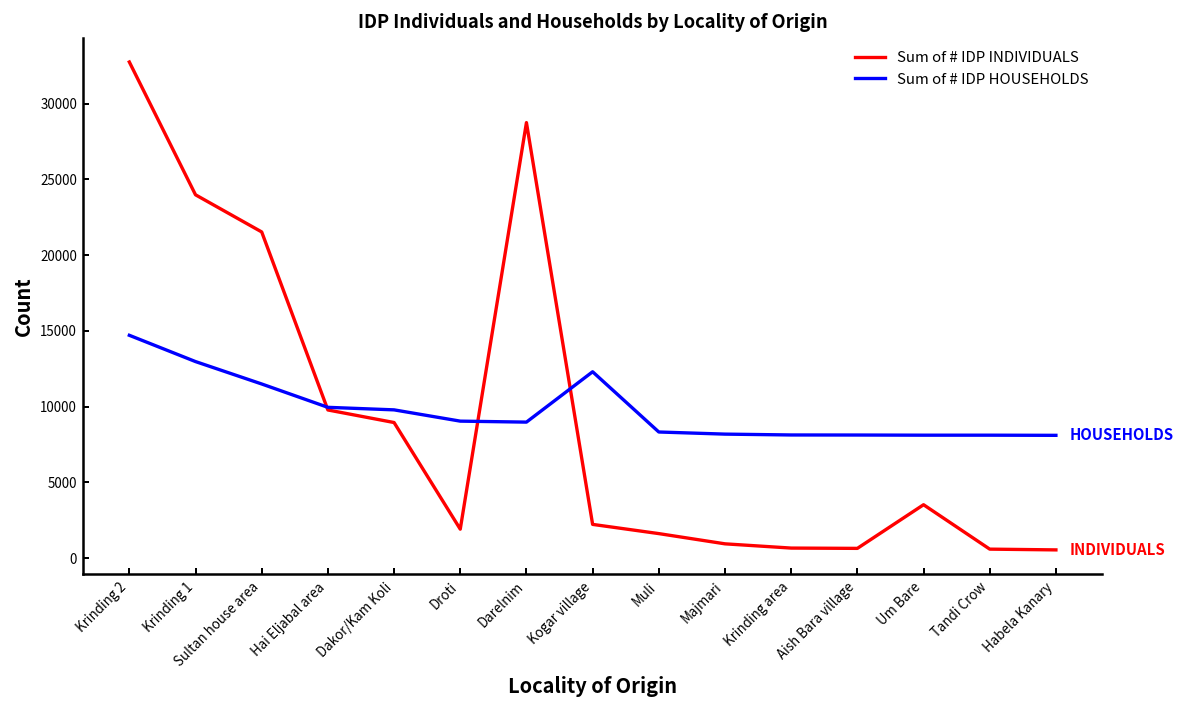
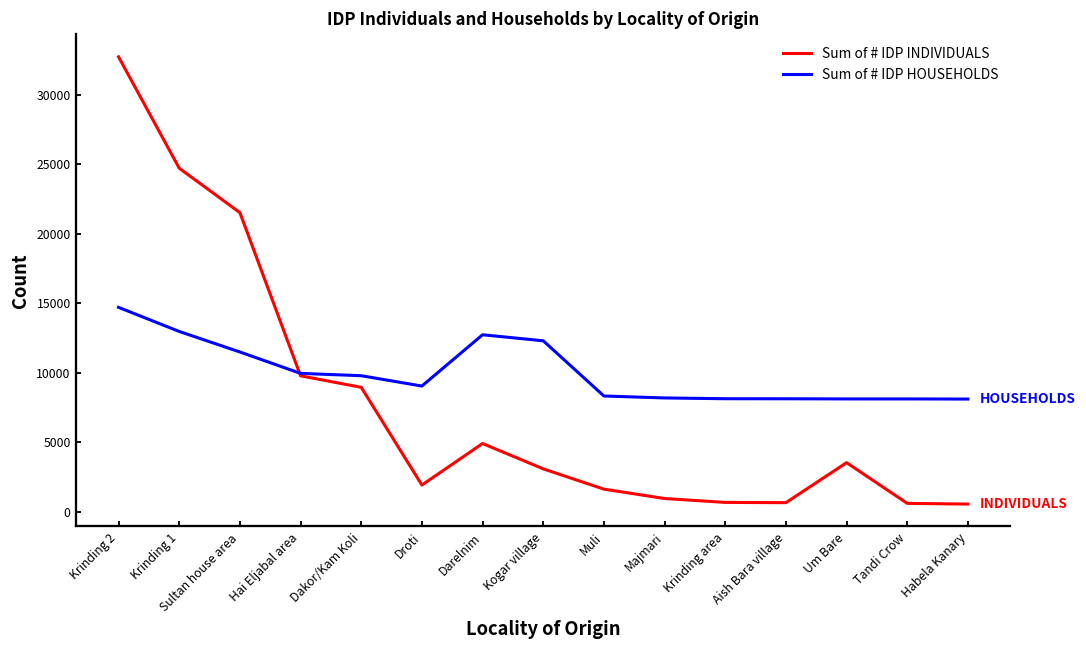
  {
    "Sum of # IDP INDIVIDUALS": {
      "Krinding 2": 32700,
-     "Krinding 1": 24000,
+     "Krinding 1": 24700,
      "Sultan house area": 21500,
      "Dakor/Kam Koli": 9000,
      "Droti": 1900,
-     "Darelnim": 28700,
-     "Kogar village": 2200,
+     "Darelnim": 4900,
+     "Kogar village": 3100,
      "Muli": 1600,
      "Majmari": 1000,
      "Krinding area": 700,
      "Aish Bara village": 700,
      "Um Bare": 3500,
      "Tandi Crow": 600,
      "Habela Kanary": 600
    },
    "Sum of # IDP HOUSEHOLDS": {
      "Krinding 2": 14700,
      "Krinding 1": 13000,
      "Sultan house area": 11500,
      "Dakor/Kam Koli": 9800,
      "Droti": 9000,
-     "Darelnim": 9000,
+     "Darelnim": 12700,
      "Kogar village": 12300,
      "Muli": 8300,
      "Majmari": 8200,
      "Krinding area": 8100,
      "Aish Bara village": 8100,
      "Um Bare": 8100,
      "Tandi Crow": 8100,
      "Habela Kanary": 8100
    }
  }
